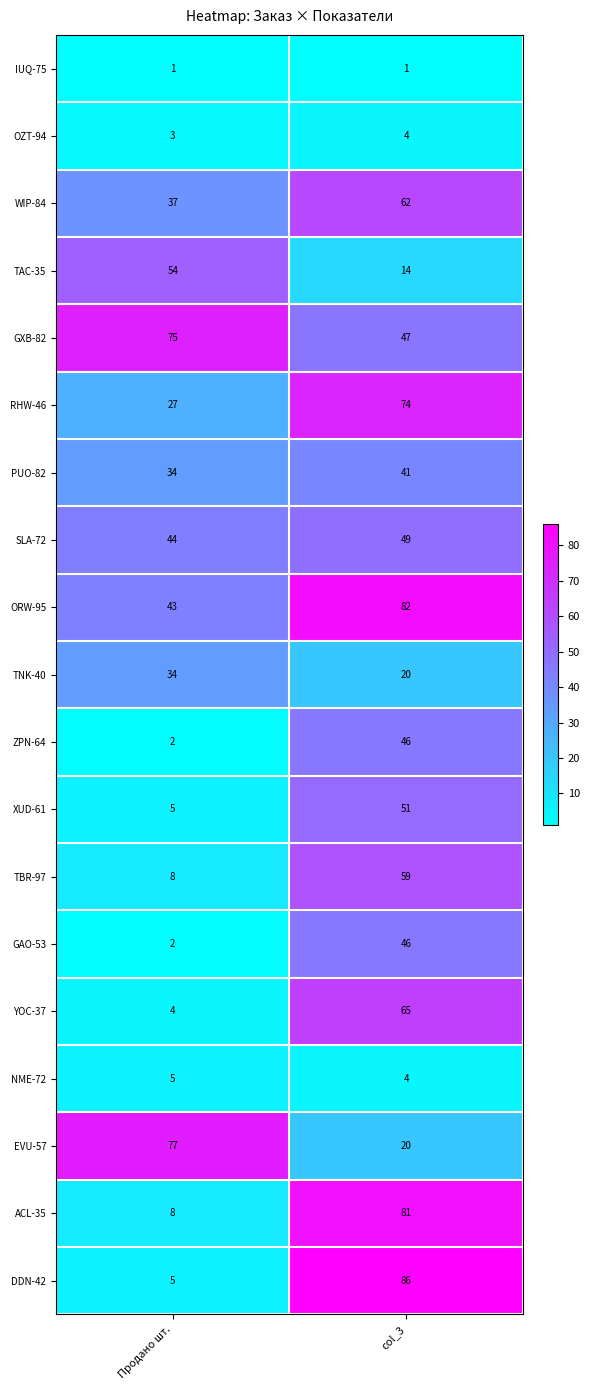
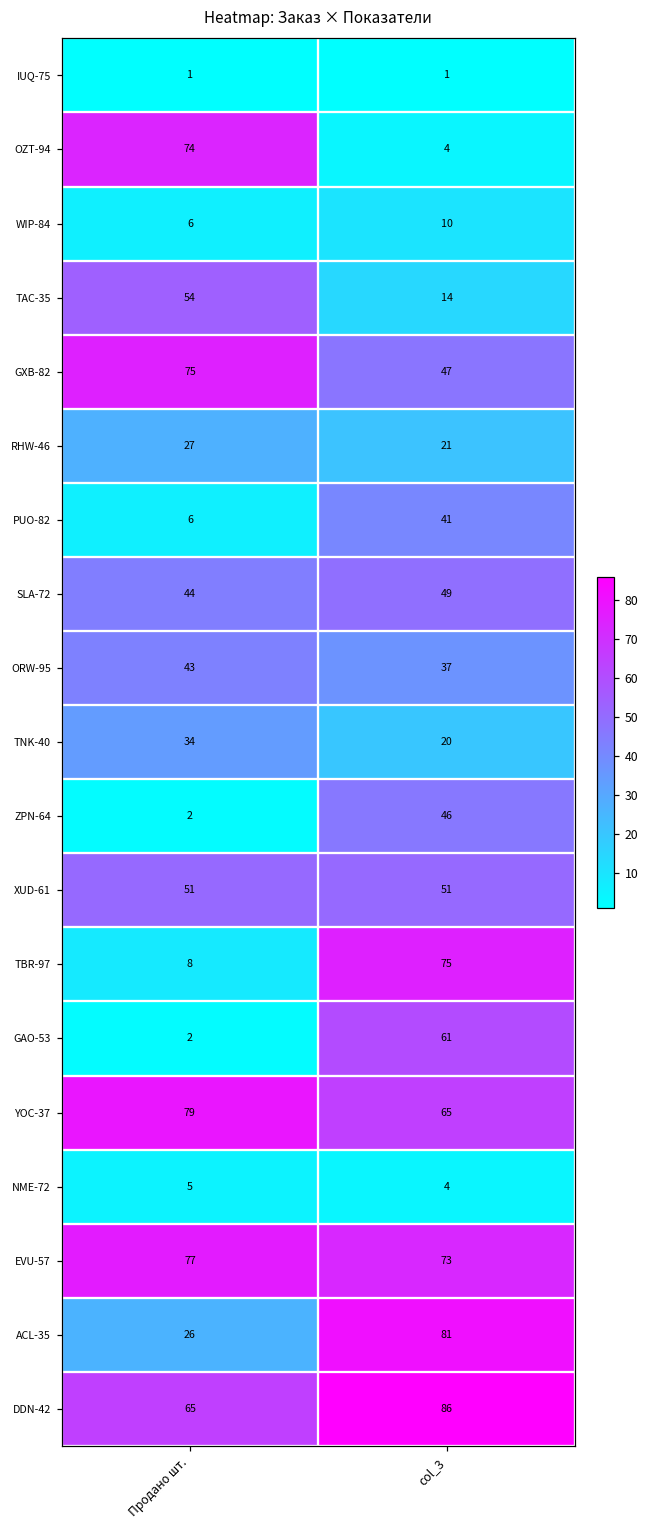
  {
    "IUQ-75": {
      "Продано шт.": 1,
      "col_3": 1
    },
    "OZT-94": {
-     "Продано шт.": 3,
+     "Продано шт.": 74,
      "col_3": 4
    },
    "WIP-84": {
-     "Продано шт.": 37,
-     "col_3": 62
+     "Продано шт.": 6,
+     "col_3": 10
    },
    "TAC-35": {
      "Продано шт.": 54,
      "col_3": 14
    },
    "GXB-82": {
      "Продано шт.": 75,
      "col_3": 47
    },
    "RHW-46": {
      "Продано шт.": 27,
-     "col_3": 74
+     "col_3": 21
    },
    "PUO-82": {
-     "Продано шт.": 34,
+     "Продано шт.": 6,
      "col_3": 41
    },
    "SLA-72": {
      "Продано шт.": 44,
      "col_3": 49
    },
    "ORW-95": {
      "Продано шт.": 43,
-     "col_3": 82
+     "col_3": 37
    },
    "TNK-40": {
      "Продано шт.": 34,
      "col_3": 20
    },
    "ZPN-64": {
      "Продано шт.": 2,
      "col_3": 46
    },
    "XUD-61": {
-     "Продано шт.": 5,
+     "Продано шт.": 51,
      "col_3": 51
    },
    "TBR-97": {
      "Продано шт.": 8,
-     "col_3": 59
+     "col_3": 75
    },
    "GAO-53": {
      "Продано шт.": 2,
-     "col_3": 46
+     "col_3": 61
    },
    "YOC-37": {
-     "Продано шт.": 4,
+     "Продано шт.": 79,
      "col_3": 65
    },
    "NME-72": {
      "Продано шт.": 5,
      "col_3": 4
    },
    "EVU-57": {
      "Продано шт.": 77,
-     "col_3": 20
+     "col_3": 73
    },
    "ACL-35": {
-     "Продано шт.": 8,
+     "Продано шт.": 26,
      "col_3": 81
    },
    "DDN-42": {
-     "Продано шт.": 5,
+     "Продано шт.": 65,
      "col_3": 86
    }
  }
